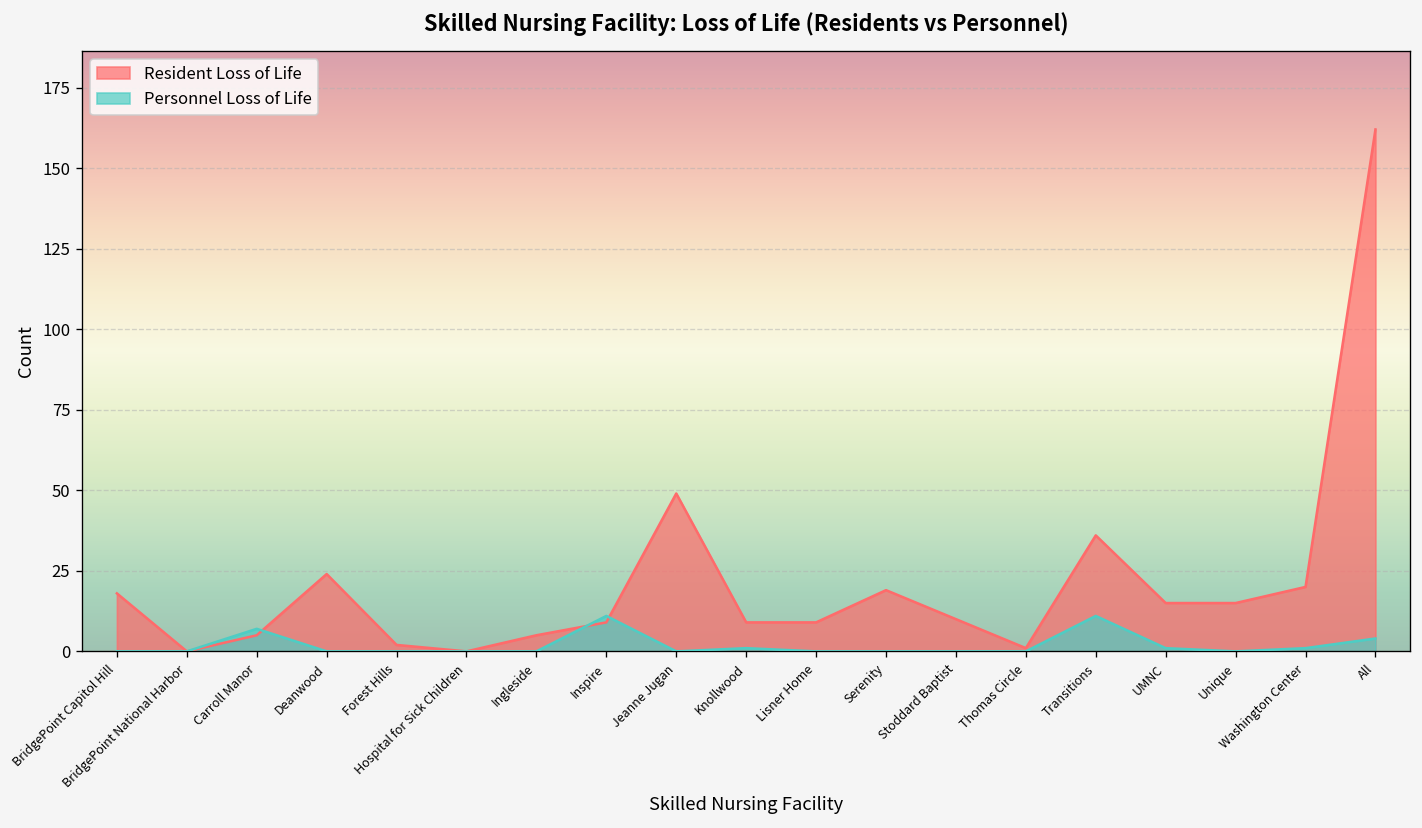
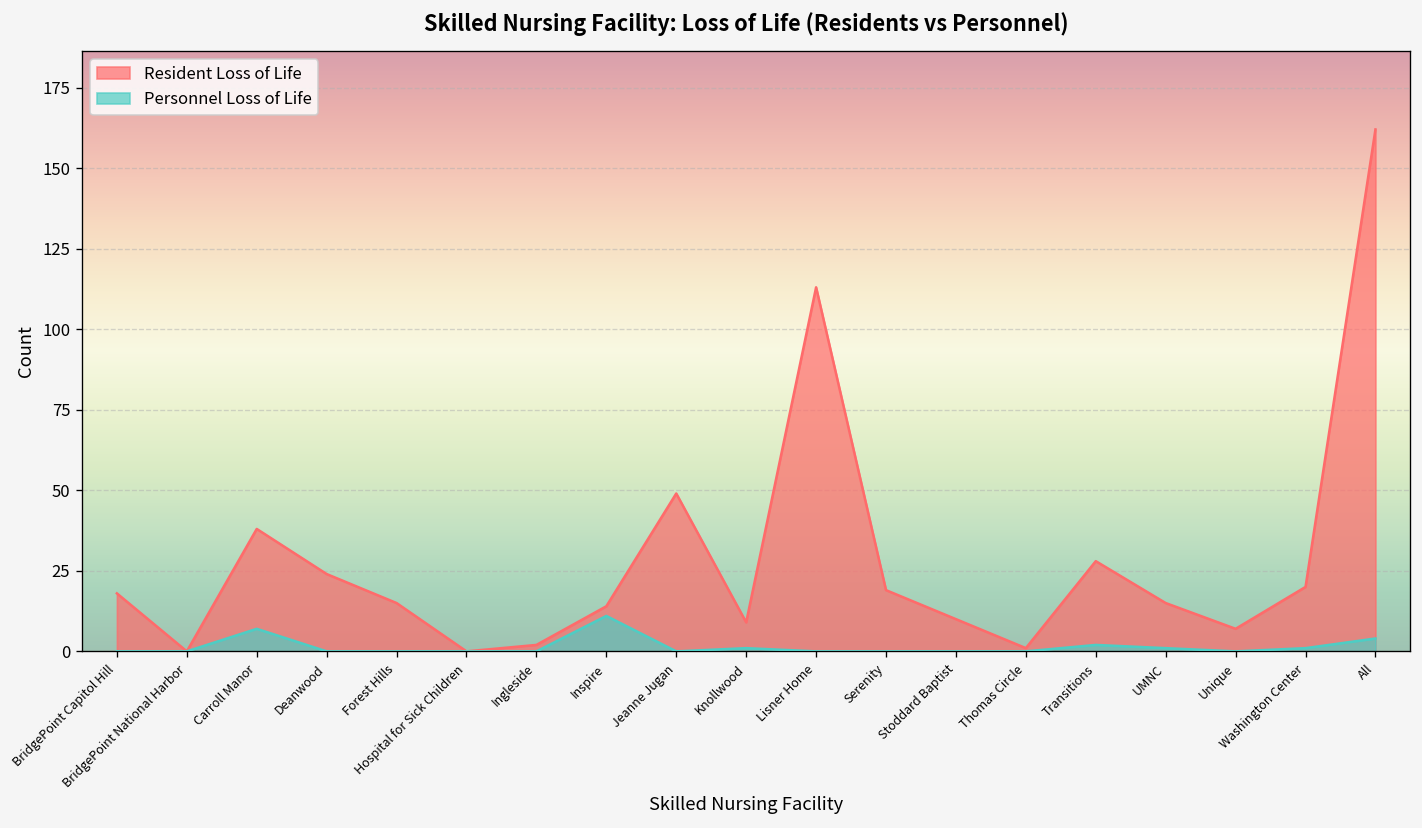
  {
    "Resident Loss of Life": {
      "BridgePoint Capitol Hill": 18,
-     "Carroll Manor": 5,
+     "Carroll Manor": 38,
      "Deanwood": 24,
-     "Forest Hills": 2,
-     "Ingleside": 5,
-     "Inspire": 9,
+     "Forest Hills": 15,
+     "Ingleside": 2,
+     "Inspire": 14,
      "Jeanne Jugan": 49,
      "Knollwood": 9,
-     "Lisner Home": 9,
+     "Lisner Home": 113,
      "Serenity": 19,
      "Stoddard Baptist": 10,
      "Thomas Circle": 1,
-     "Transitions": 36,
+     "Transitions": 28,
      "UMNC": 15,
-     "Unique": 15,
+     "Unique": 7,
      "Washington Center": 20,
      "All": 162
    },
    "Personnel Loss of Life": {
      "BridgePoint Capitol Hill": 0,
      "Carroll Manor": 7,
      "Deanwood": 0,
      "Forest Hills": 0,
      "Ingleside": 0,
      "Inspire": 11,
      "Jeanne Jugan": 0,
      "Knollwood": 1,
      "Lisner Home": 0,
      "Serenity": 0,
      "Stoddard Baptist": 0,
      "Thomas Circle": 0,
-     "Transitions": 11,
+     "Transitions": 2,
      "UMNC": 1,
      "Unique": 0,
      "Washington Center": 1,
      "All": 4
    }
  }
